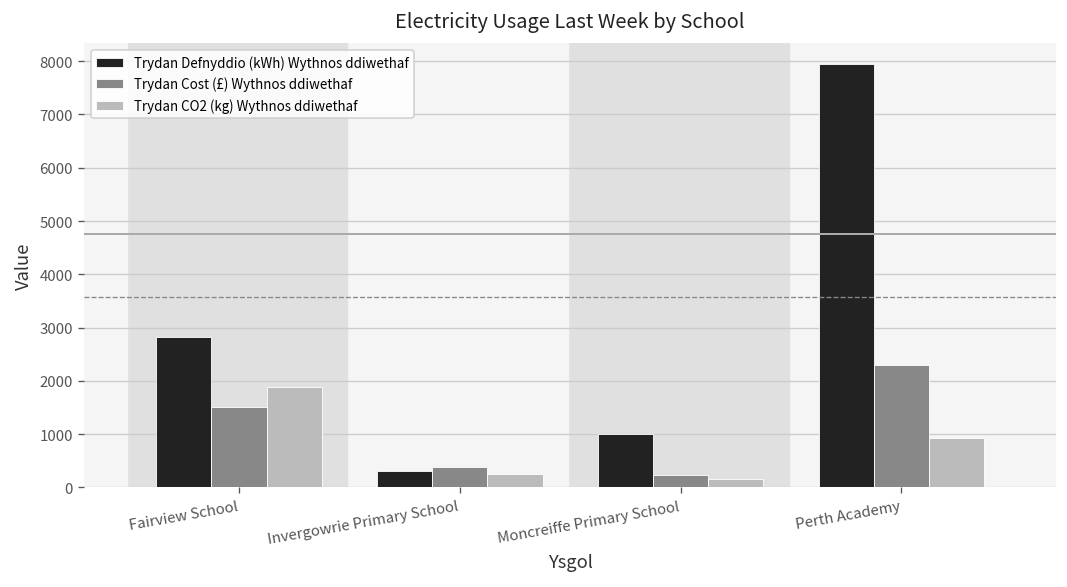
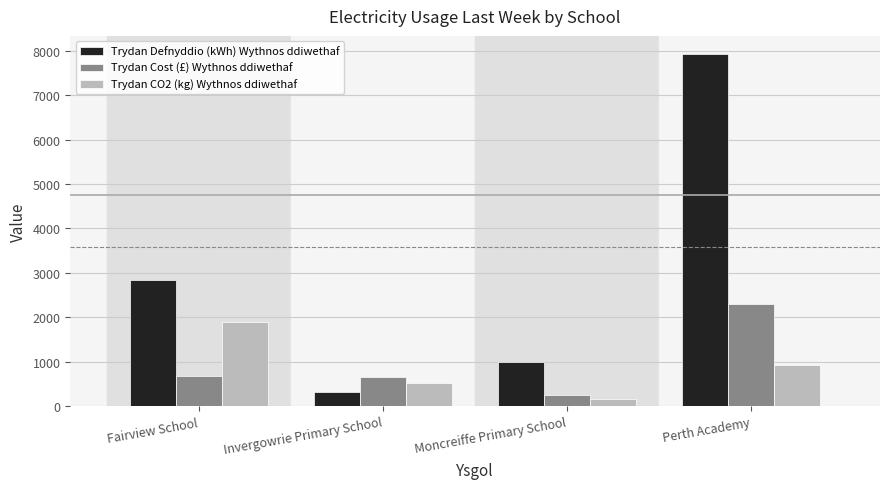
  {
    "Trydan Defnyddio (kWh) Wythnos ddiwethaf": {
      "Fairview School": 2800,
      "Invergowrie Primary School": 300,
      "Moncreiffe Primary School": 1000,
      "Perth Academy": 7900
    },
    "Trydan Cost (£) Wythnos ddiwethaf": {
-     "Fairview School": 1500,
-     "Invergowrie Primary School": 400,
+     "Fairview School": 700,
+     "Invergowrie Primary School": 700,
      "Moncreiffe Primary School": 200,
      "Perth Academy": 2300
    },
    "Trydan CO2 (kg) Wythnos ddiwethaf": {
      "Fairview School": 1900,
-     "Invergowrie Primary School": 300,
+     "Invergowrie Primary School": 500,
      "Moncreiffe Primary School": 200,
      "Perth Academy": 900
    }
  }
